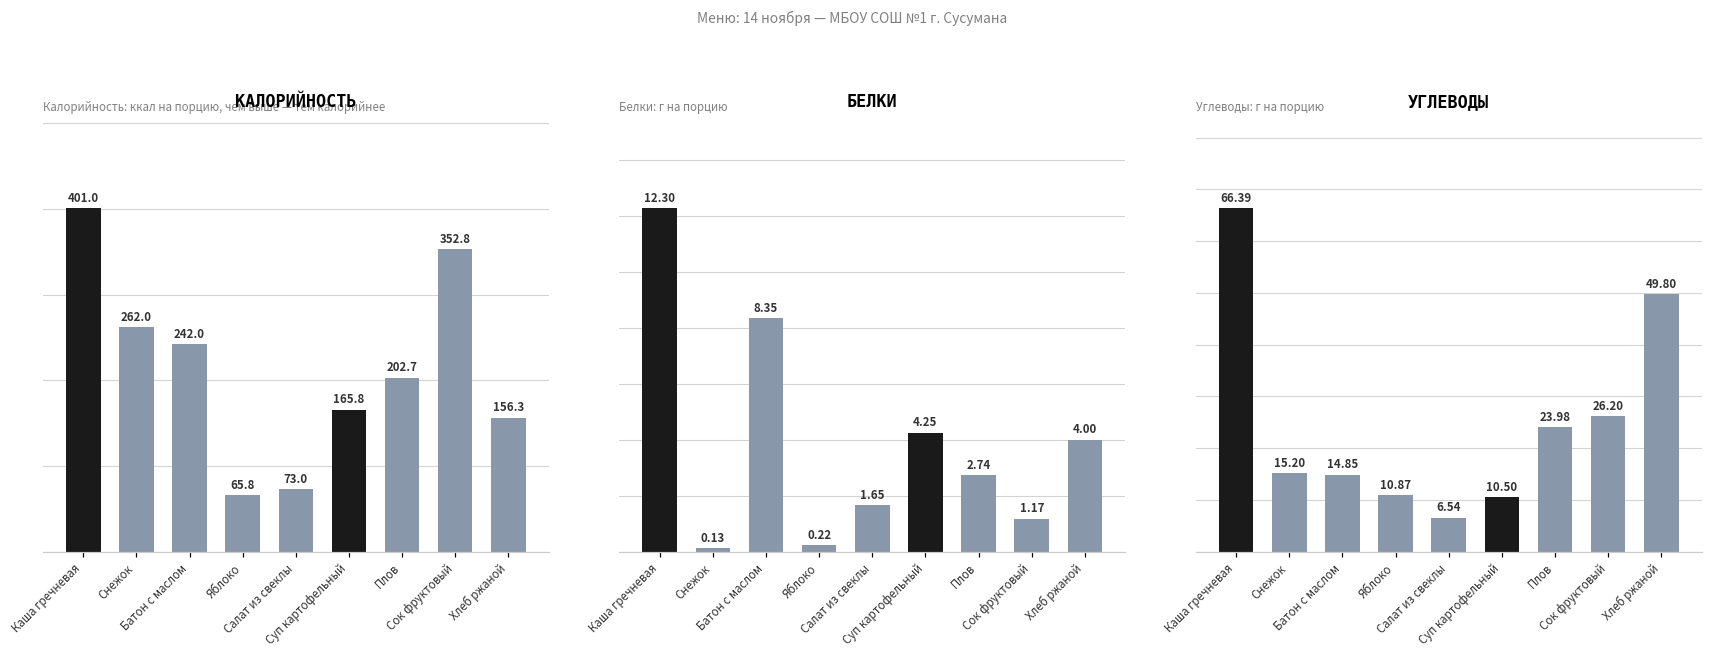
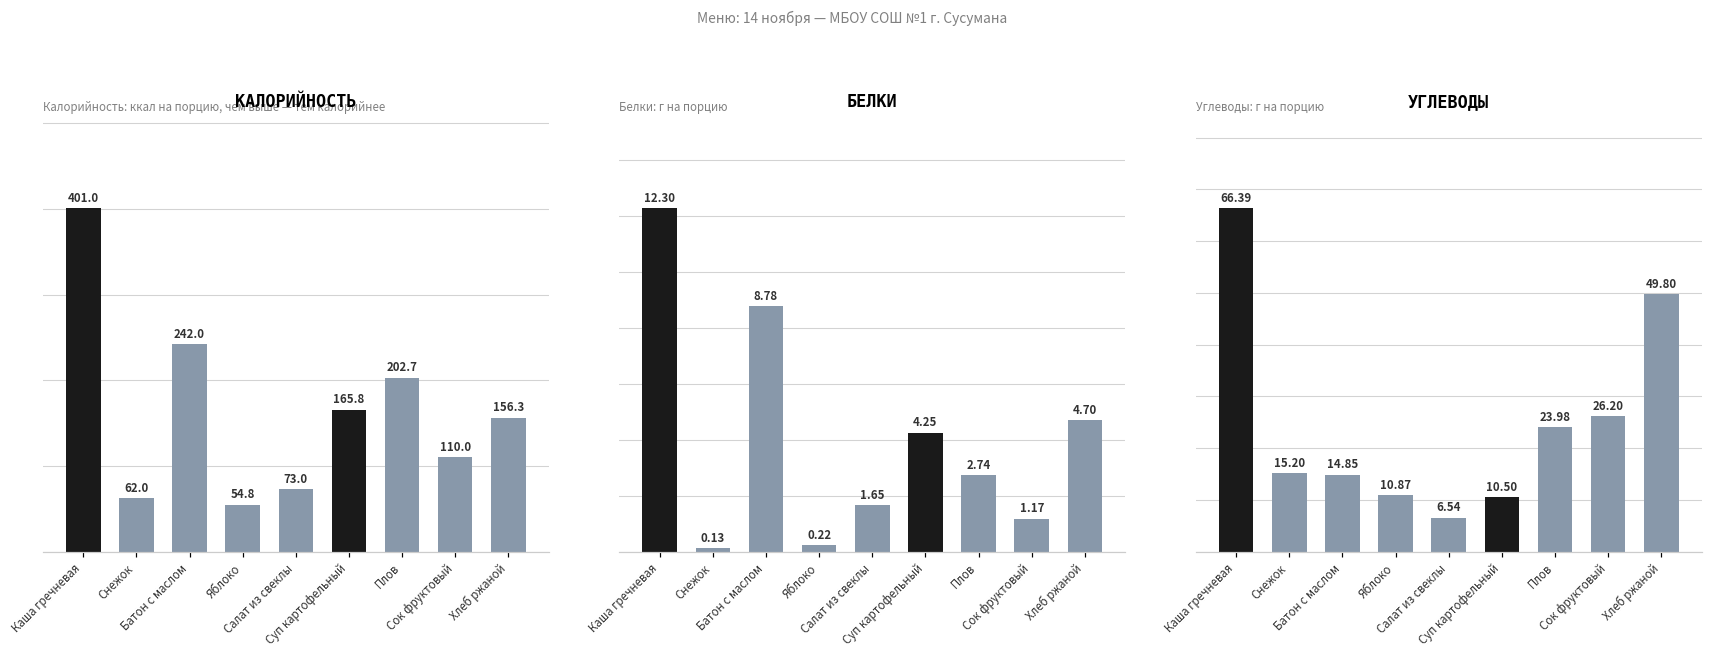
  {
    "КАЛОРИЙНОСТЬ": {
      "Каша гречневая": 401.0,
-     "Снежок": 262.0,
+     "Снежок": 62.0,
      "Батон с маслом": 242.0,
-     "Яблоко": 65.8,
+     "Яблоко": 54.8,
      "Салат из свеклы": 73.0,
      "Суп картофельный": 165.8,
      "Плов": 202.7,
-     "Сок фруктовый": 352.8,
+     "Сок фруктовый": 110.0,
      "Хлеб ржаной": 156.3
    },
    "БЕЛКИ": {
      "Каша гречневая": 12.30,
      "Снежок": 0.13,
-     "Батон с маслом": 8.35,
+     "Батон с маслом": 8.78,
      "Яблоко": 0.22,
      "Салат из свеклы": 1.65,
      "Суп картофельный": 4.25,
      "Плов": 2.74,
      "Сок фруктовый": 1.17,
-     "Хлеб ржаной": 4.00
+     "Хлеб ржаной": 4.70
    },
    "УГЛЕВОДЫ": {
      "Каша гречневая": 66.39,
      "Снежок": 15.20,
      "Батон с маслом": 14.85,
      "Яблоко": 10.87,
      "Салат из свеклы": 6.54,
      "Суп картофельный": 10.50,
      "Плов": 23.98,
      "Сок фруктовый": 26.20,
      "Хлеб ржаной": 49.80
    }
  }
